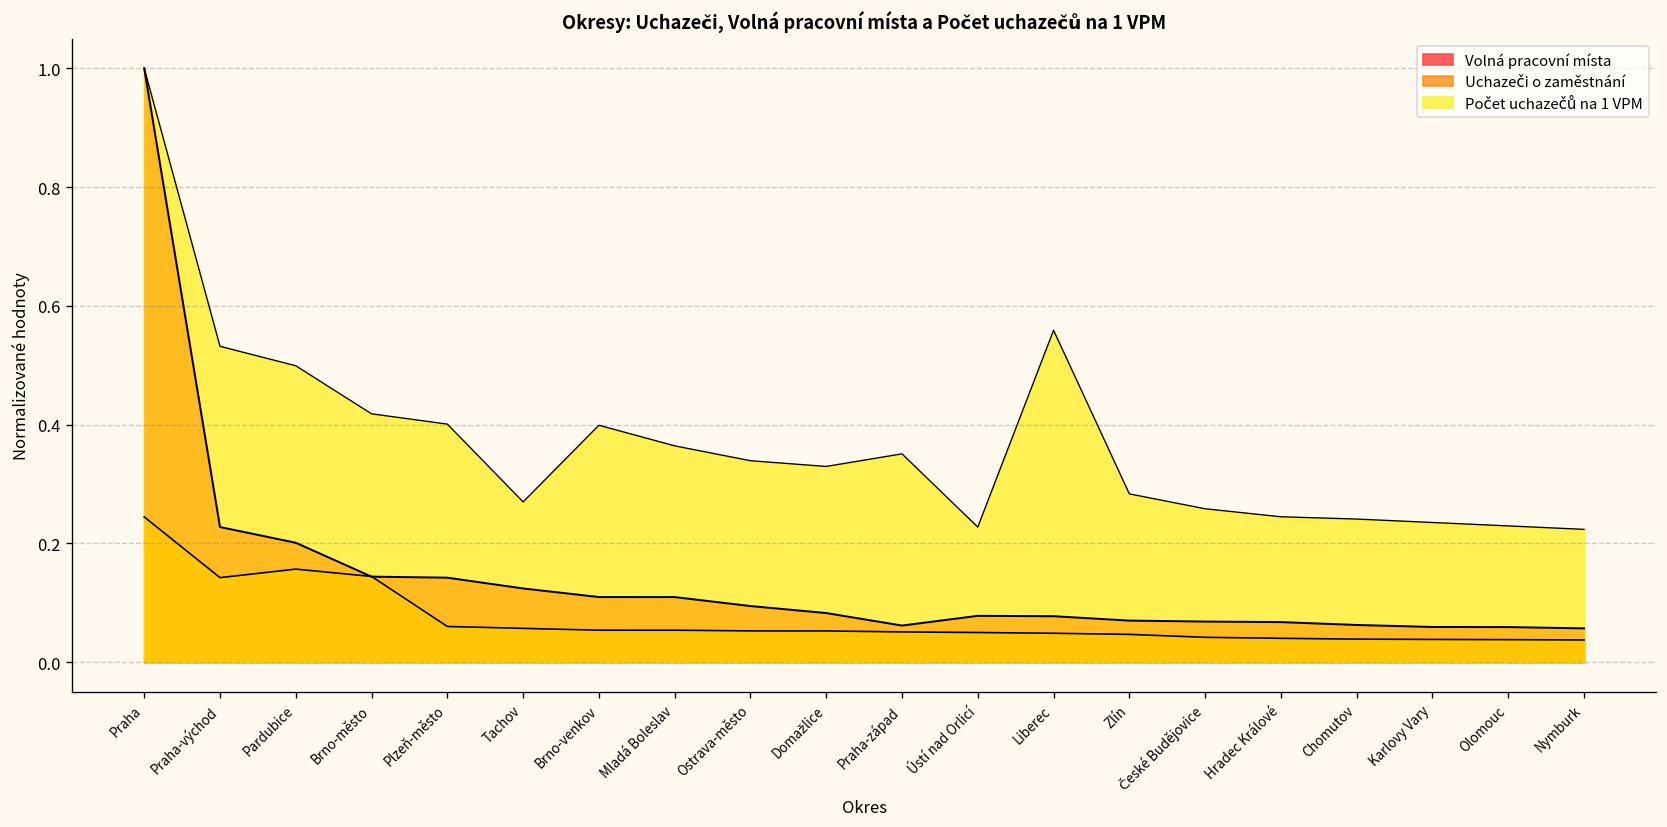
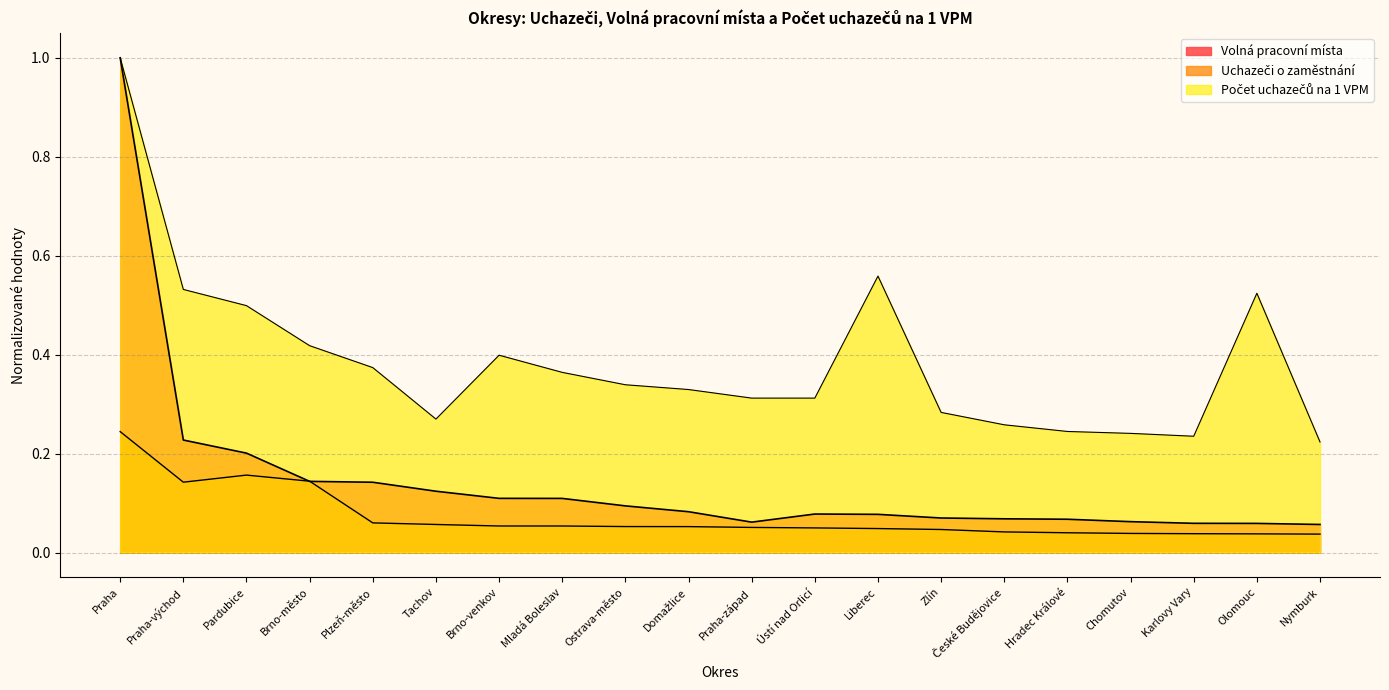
  {
    "Volná pracovní místa": {
      "Praha-východ": 0.23,
      "Pardubice": 0.20,
      "Plzeň-město": 0.14,
      "Tachov": 0.12,
      "Brno-venkov": 0.11,
      "Mladá Boleslav": 0.11,
      "Ostrava-město": 0.09,
      "Domažlice": 0.08,
      "Praha-západ": 0.06,
      "Ústí nad Orlicí": 0.08,
      "Liberec": 0.08,
      "Zlín": 0.07,
      "České Budějovice": 0.07,
      "Hradec Králové": 0.07,
      "Chomutov": 0.06,
      "Karlovy Vary": 0.06,
      "Olomouc": 0.06,
      "Nymburk": 0.06
    },
    "Uchazeči o zaměstnání": {
      "Praha": 0.24,
      "Praha-východ": 0.14,
      "Pardubice": 0.16,
      "Plzeň-město": 0.06,
      "Tachov": 0.06,
      "Brno-venkov": 0.05,
      "Mladá Boleslav": 0.05,
      "Ostrava-město": 0.05,
      "Domažlice": 0.05,
      "Praha-západ": 0.05,
      "Ústí nad Orlicí": 0.05,
      "Liberec": 0.05,
      "Zlín": 0.05,
      "České Budějovice": 0.04,
      "Hradec Králové": 0.04,
      "Chomutov": 0.04,
      "Karlovy Vary": 0.04,
      "Olomouc": 0.04,
      "Nymburk": 0.04
    },
    "Počet uchazečů na 1 VPM": {
      "Praha-východ": 0.53,
      "Pardubice": 0.50,
      "Brno-město": 0.42,
-     "Plzeň-město": 0.40,
+     "Plzeň-město": 0.37,
      "Tachov": 0.27,
      "Brno-venkov": 0.40,
      "Mladá Boleslav": 0.36,
      "Ostrava-město": 0.34,
      "Domažlice": 0.33,
-     "Praha-západ": 0.35,
-     "Ústí nad Orlicí": 0.23,
+     "Praha-západ": 0.31,
+     "Ústí nad Orlicí": 0.31,
      "Liberec": 0.56,
      "Zlín": 0.28,
      "České Budějovice": 0.26,
      "Hradec Králové": 0.24,
      "Chomutov": 0.24,
      "Karlovy Vary": 0.24,
-     "Olomouc": 0.23,
+     "Olomouc": 0.52,
      "Nymburk": 0.22
    }
  }
